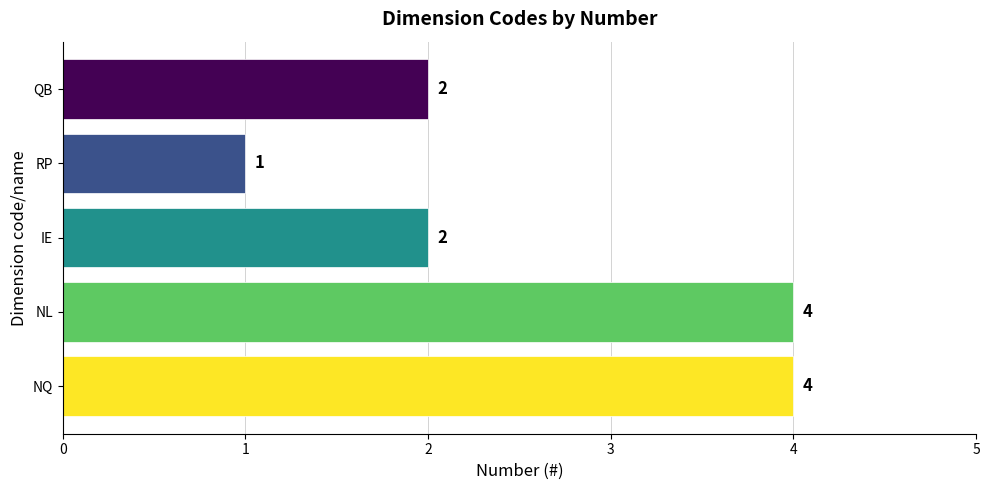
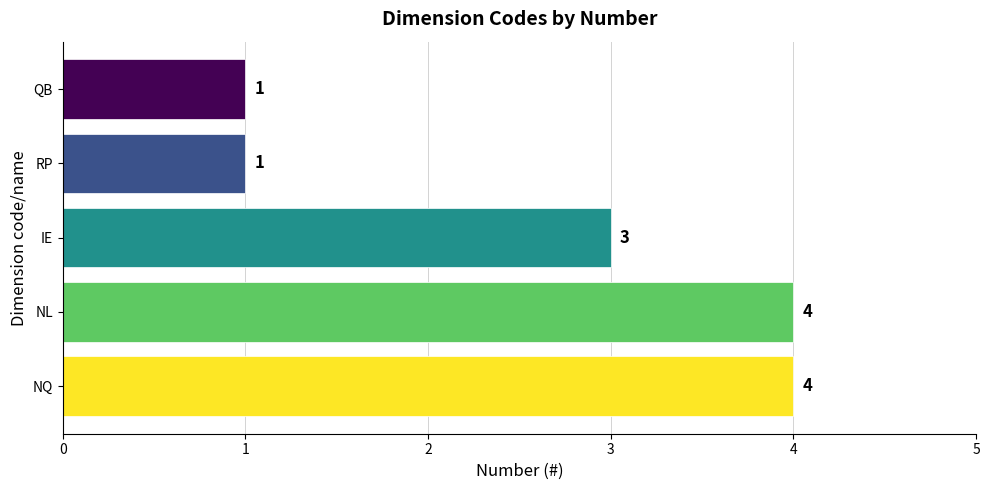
  {
-   "QB": 2,
+   "QB": 1,
    "RP": 1,
-   "IE": 2,
+   "IE": 3,
    "NL": 4,
    "NQ": 4
  }
